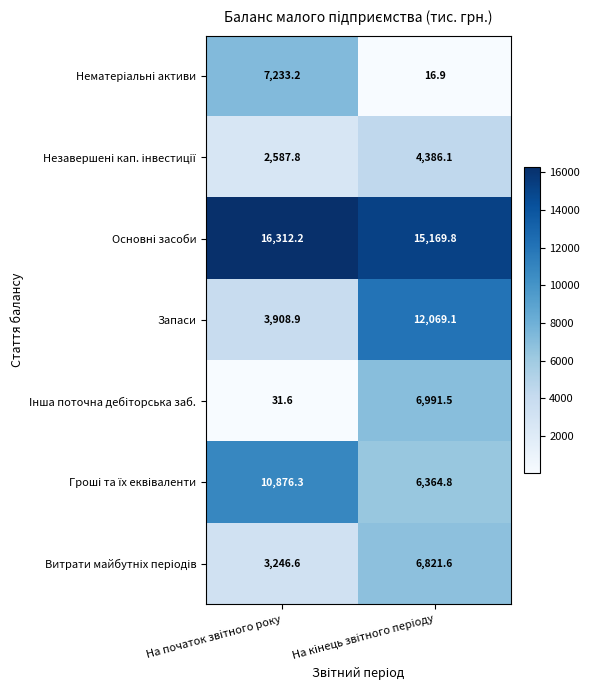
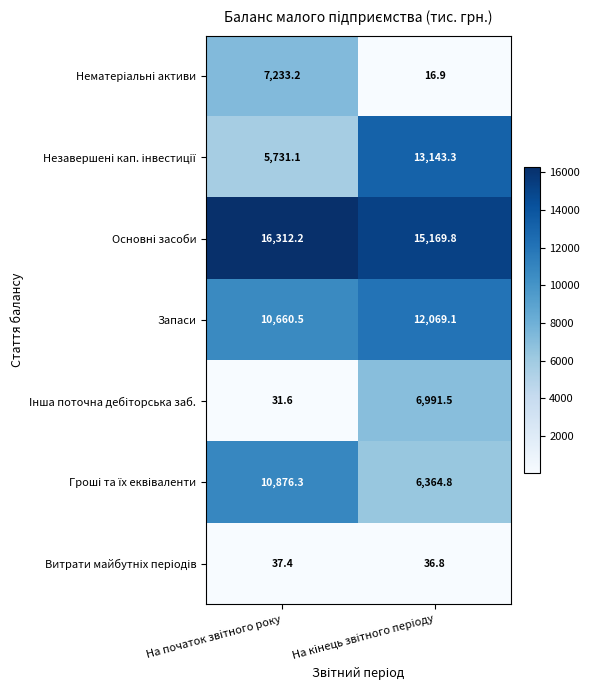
  {
    "Нематеріальні активи": {
      "На початок звітного року": "7,233.2",
      "На кінець звітного періоду": "16.9"
    },
    "Незавершені кап. інвестиції": {
-     "На початок звітного року": "2,587.8",
-     "На кінець звітного періоду": "4,386.1"
+     "На початок звітного року": "5,731.1",
+     "На кінець звітного періоду": "13,143.3"
    },
    "Основні засоби": {
      "На початок звітного року": "16,312.2",
      "На кінець звітного періоду": "15,169.8"
    },
    "Запаси": {
-     "На початок звітного року": "3,908.9",
+     "На початок звітного року": "10,660.5",
      "На кінець звітного періоду": "12,069.1"
    },
    "Інша поточна дебіторська заб.": {
      "На початок звітного року": "31.6",
      "На кінець звітного періоду": "6,991.5"
    },
    "Гроші та їх еквіваленти": {
      "На початок звітного року": "10,876.3",
      "На кінець звітного періоду": "6,364.8"
    },
    "Витрати майбутніх періодів": {
-     "На початок звітного року": "3,246.6",
-     "На кінець звітного періоду": "6,821.6"
+     "На початок звітного року": "37.4",
+     "На кінець звітного періоду": "36.8"
    }
  }
